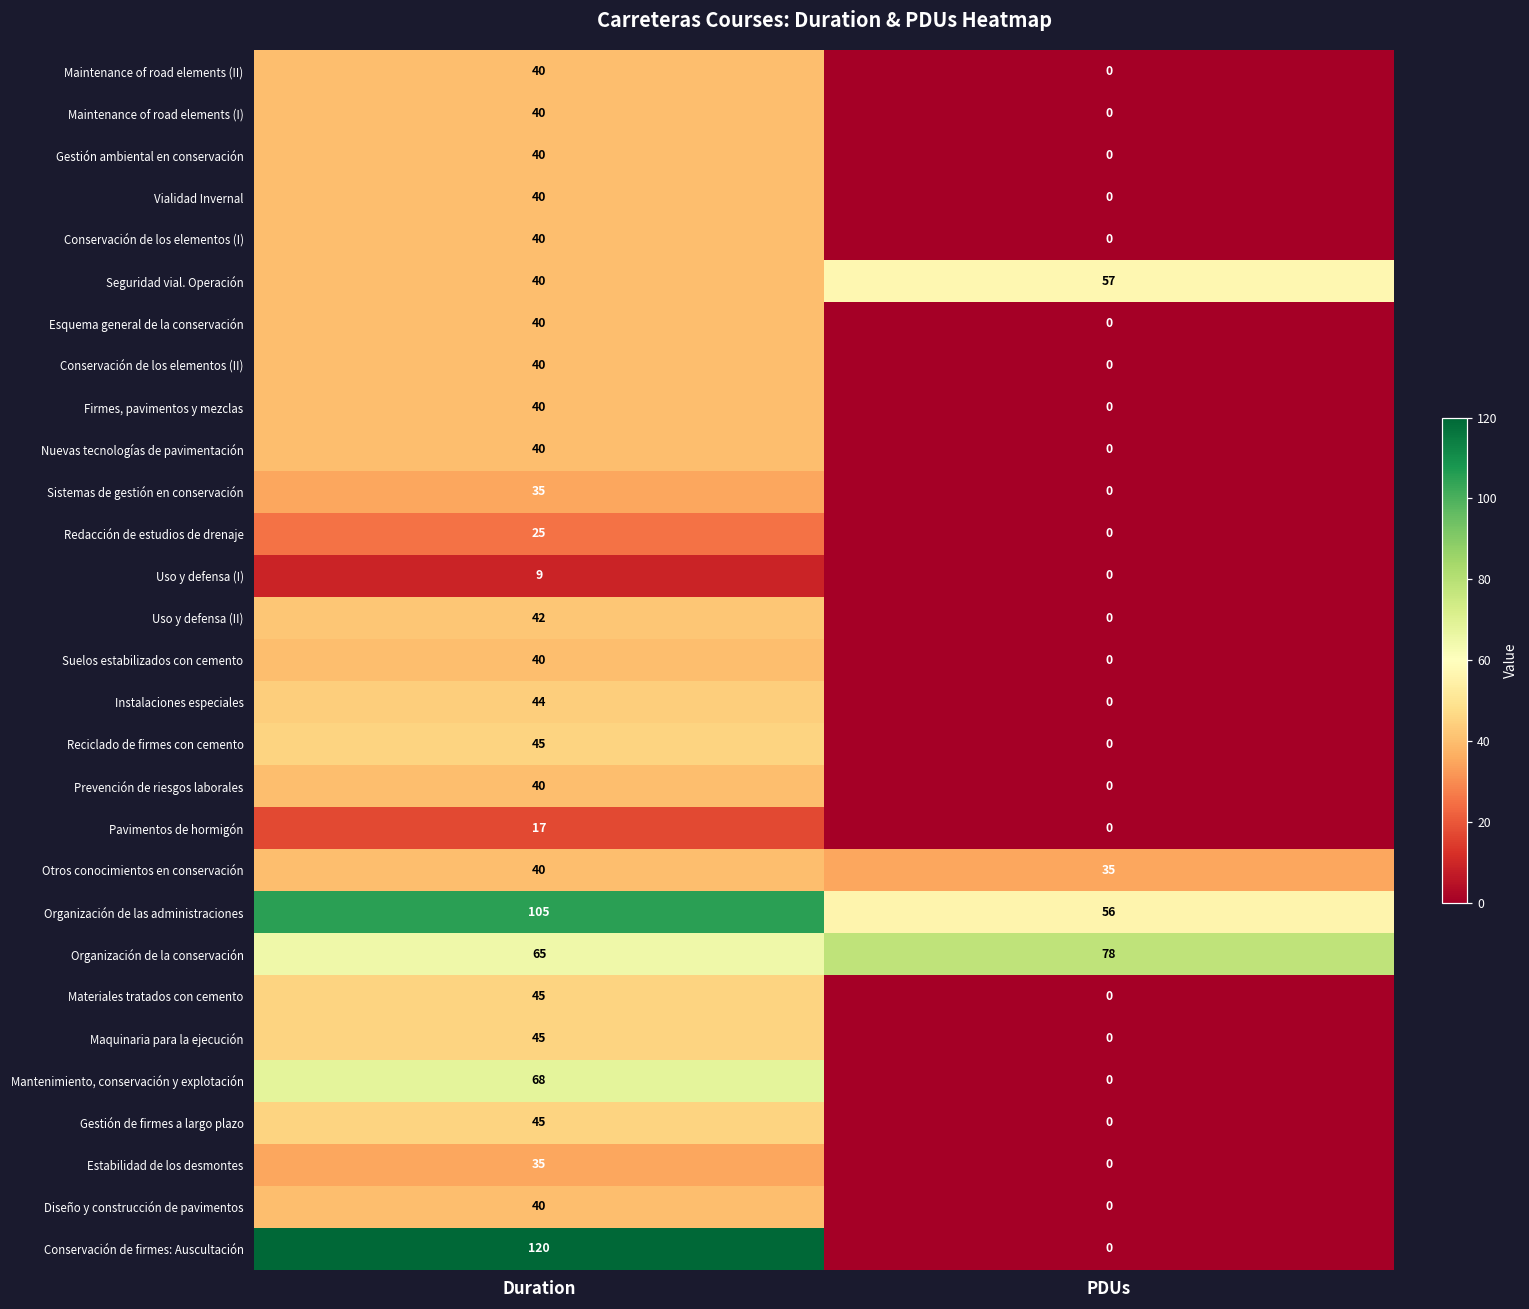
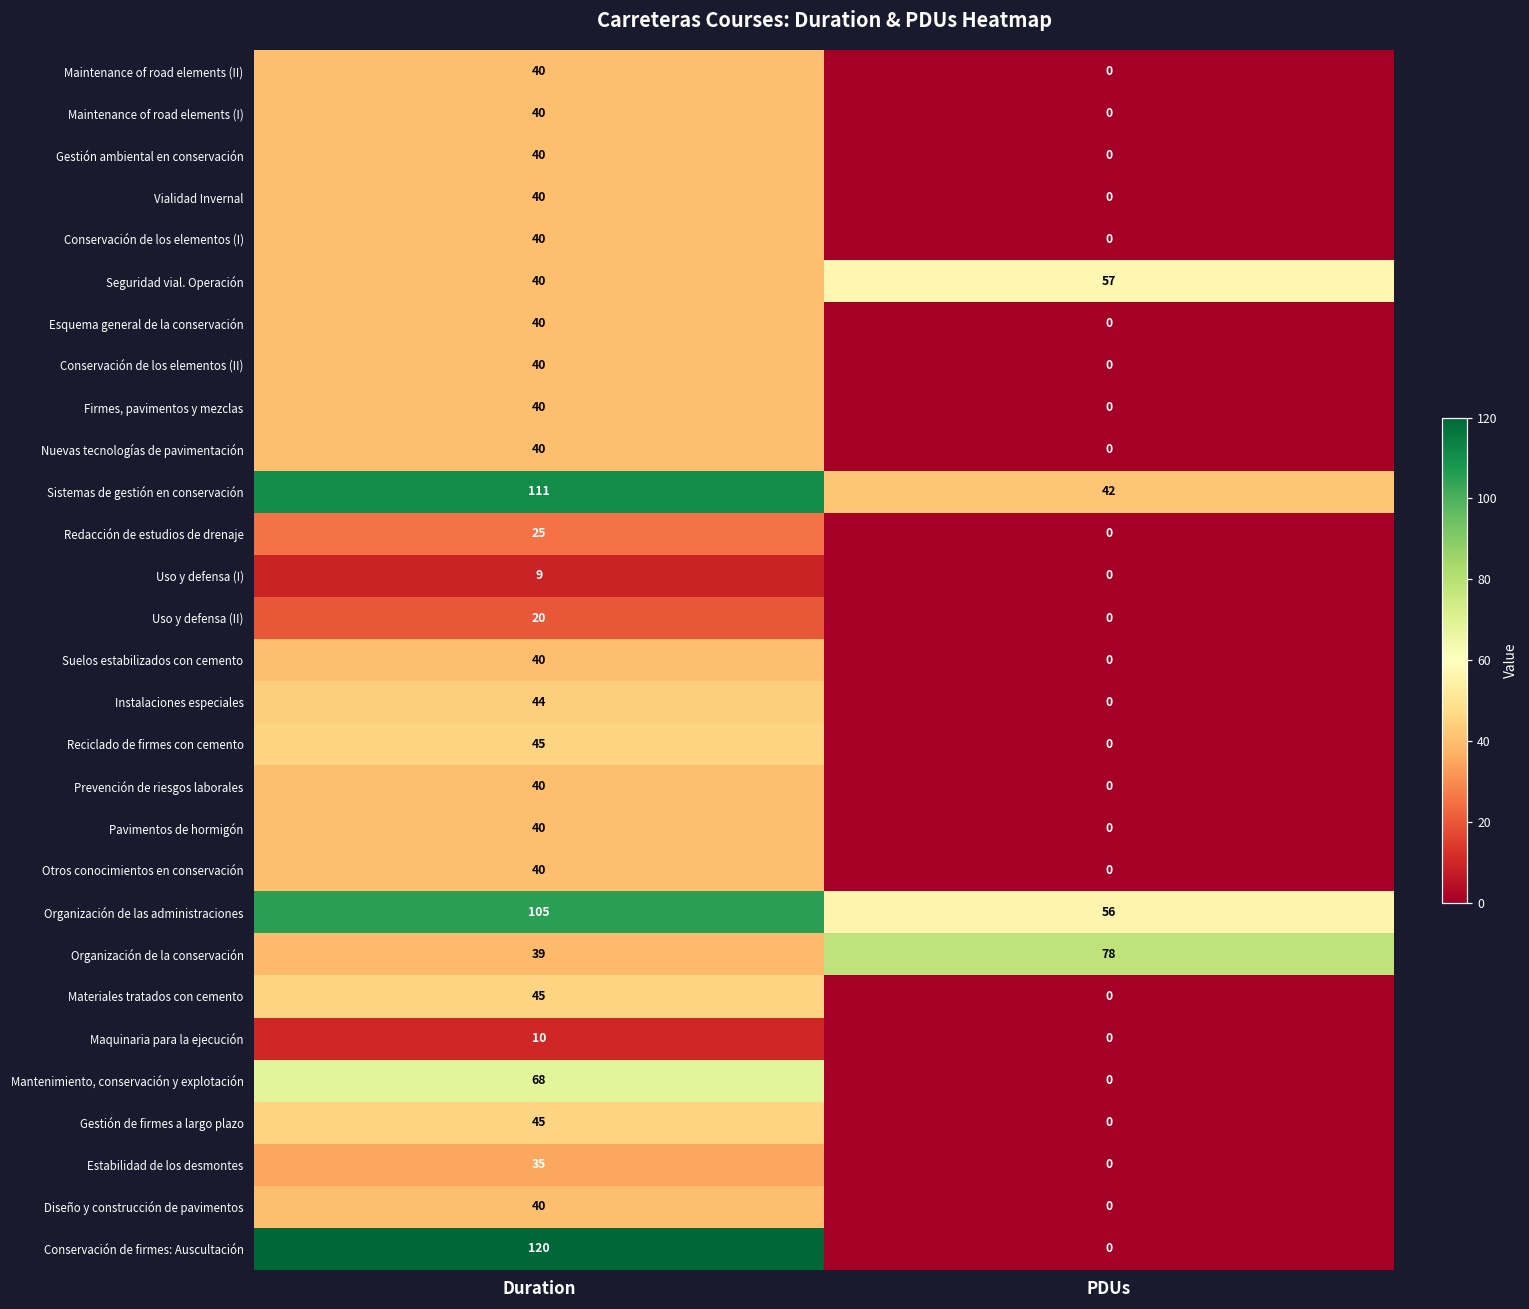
  {
    "Maintenance of road elements (II)": {
      "Duration": 40,
      "PDUs": 0
    },
    "Maintenance of road elements (I)": {
      "Duration": 40,
      "PDUs": 0
    },
    "Gestión ambiental en conservación": {
      "Duration": 40,
      "PDUs": 0
    },
    "Vialidad Invernal": {
      "Duration": 40,
      "PDUs": 0
    },
    "Conservación de los elementos (I)": {
      "Duration": 40,
      "PDUs": 0
    },
    "Seguridad vial. Operación": {
      "Duration": 40,
      "PDUs": 57
    },
    "Esquema general de la conservación": {
      "Duration": 40,
      "PDUs": 0
    },
    "Conservación de los elementos (II)": {
      "Duration": 40,
      "PDUs": 0
    },
    "Firmes, pavimentos y mezclas": {
      "Duration": 40,
      "PDUs": 0
    },
    "Nuevas tecnologías de pavimentación": {
      "Duration": 40,
      "PDUs": 0
    },
    "Sistemas de gestión en conservación": {
-     "Duration": 35,
-     "PDUs": 0
+     "Duration": 111,
+     "PDUs": 42
    },
    "Redacción de estudios de drenaje": {
      "Duration": 25,
      "PDUs": 0
    },
    "Uso y defensa (I)": {
      "Duration": 9,
      "PDUs": 0
    },
    "Uso y defensa (II)": {
-     "Duration": 42,
+     "Duration": 20,
      "PDUs": 0
    },
    "Suelos estabilizados con cemento": {
      "Duration": 40,
      "PDUs": 0
    },
    "Instalaciones especiales": {
      "Duration": 44,
      "PDUs": 0
    },
    "Reciclado de firmes con cemento": {
      "Duration": 45,
      "PDUs": 0
    },
    "Prevención de riesgos laborales": {
      "Duration": 40,
      "PDUs": 0
    },
    "Pavimentos de hormigón": {
-     "Duration": 17,
+     "Duration": 40,
      "PDUs": 0
    },
    "Otros conocimientos en conservación": {
      "Duration": 40,
-     "PDUs": 35
+     "PDUs": 0
    },
    "Organización de las administraciones": {
      "Duration": 105,
      "PDUs": 56
    },
    "Organización de la conservación": {
-     "Duration": 65,
+     "Duration": 39,
      "PDUs": 78
    },
    "Materiales tratados con cemento": {
      "Duration": 45,
      "PDUs": 0
    },
    "Maquinaria para la ejecución": {
-     "Duration": 45,
+     "Duration": 10,
      "PDUs": 0
    },
    "Mantenimiento, conservación y explotación": {
      "Duration": 68,
      "PDUs": 0
    },
    "Gestión de firmes a largo plazo": {
      "Duration": 45,
      "PDUs": 0
    },
    "Estabilidad de los desmontes": {
      "Duration": 35,
      "PDUs": 0
    },
    "Diseño y construcción de pavimentos": {
      "Duration": 40,
      "PDUs": 0
    },
    "Conservación de firmes: Auscultación": {
      "Duration": 120,
      "PDUs": 0
    }
  }
